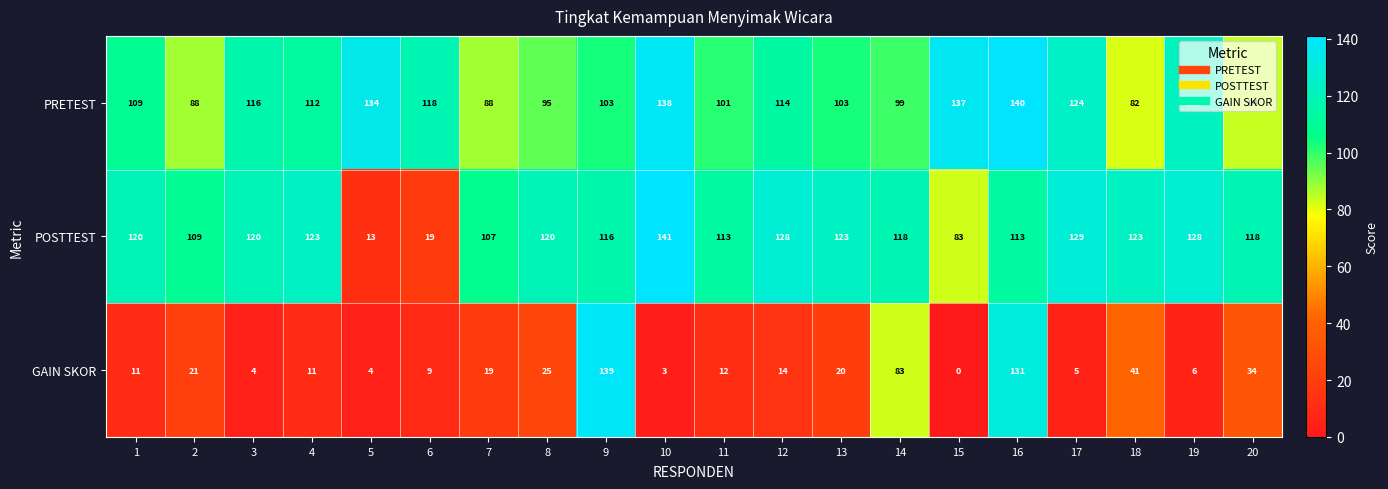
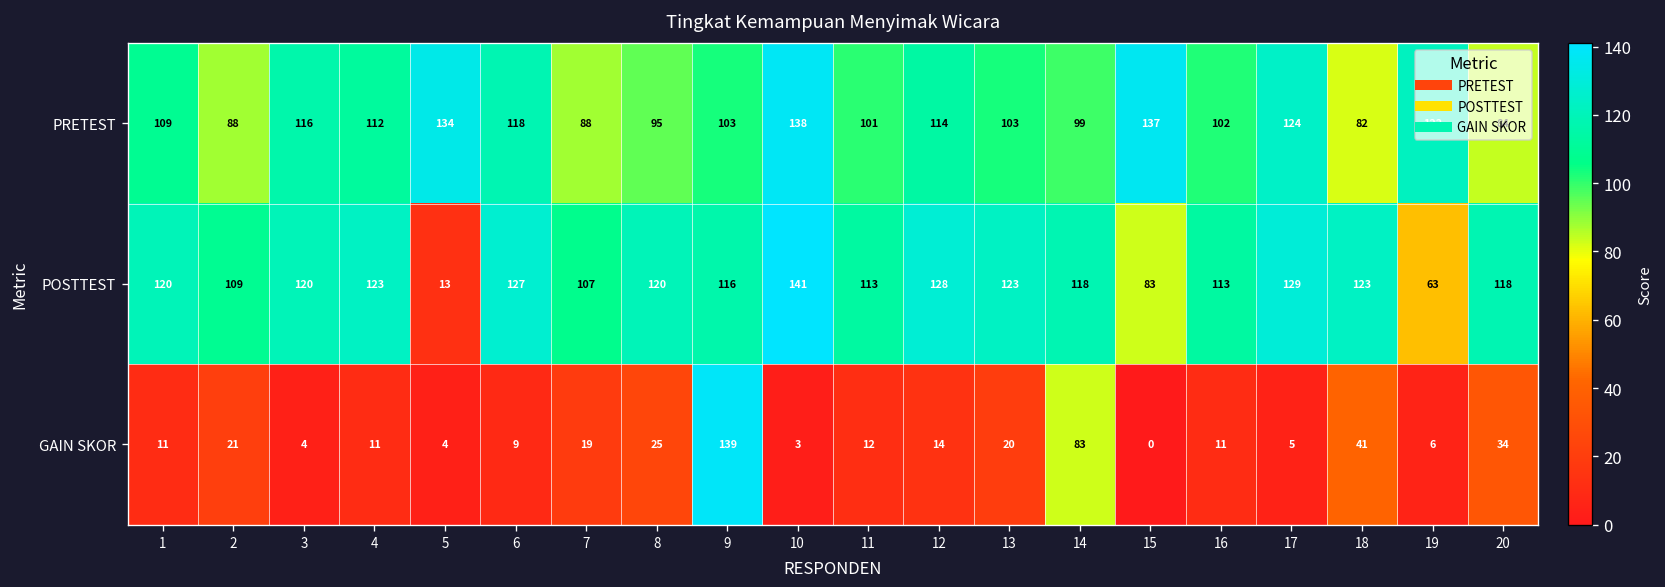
  {
    "PRETEST": {
      "1": 109,
      "2": 88,
      "3": 116,
      "4": 112,
      "5": 134,
      "6": 118,
      "7": 88,
      "8": 95,
      "9": 103,
      "10": 138,
      "11": 101,
      "12": 114,
      "13": 103,
      "14": 99,
      "15": 137,
-     "16": 140,
+     "16": 102,
      "17": 124,
      "18": 82
    },
    "POSTTEST": {
      "1": 120,
      "2": 109,
      "3": 120,
      "4": 123,
      "5": 13,
-     "6": 19,
+     "6": 127,
      "7": 107,
      "8": 120,
      "9": 116,
      "10": 141,
      "11": 113,
      "12": 128,
      "13": 123,
      "14": 118,
      "15": 83,
      "16": 113,
      "17": 129,
      "18": 123,
-     "19": 128,
+     "19": 63,
      "20": 118
    },
    "GAIN SKOR": {
      "1": 11,
      "2": 21,
      "3": 4,
      "4": 11,
      "5": 4,
      "6": 9,
      "7": 19,
      "8": 25,
      "9": 139,
      "10": 3,
      "11": 12,
      "12": 14,
      "13": 20,
      "14": 83,
      "15": 0,
-     "16": 131,
+     "16": 11,
      "17": 5,
      "18": 41,
      "19": 6,
      "20": 34
    }
  }
